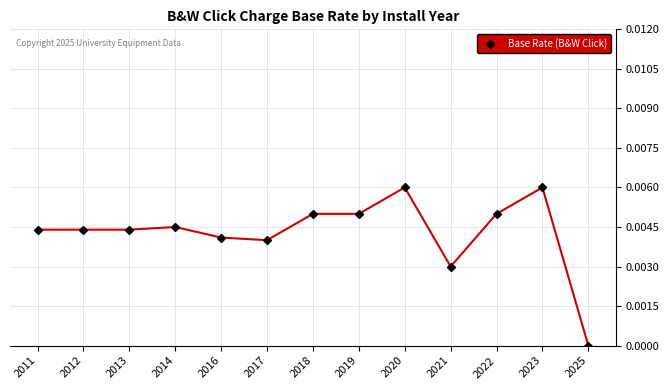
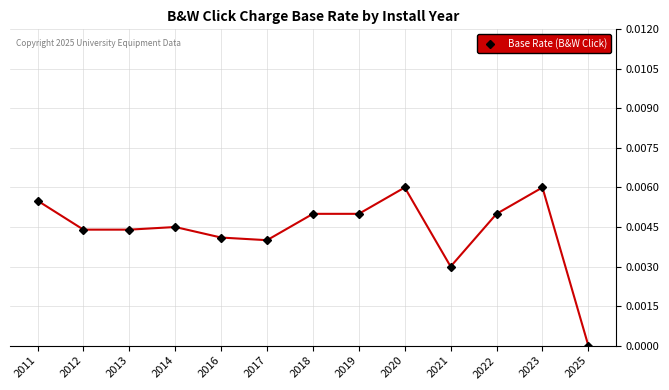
  {
-   "2011": 0.0044,
+   "2011": 0.0055,
    "2012": 0.0044,
    "2013": 0.0044,
    "2014": 0.0045,
    "2016": 0.0041,
    "2017": 0.0040,
    "2018": 0.0050,
    "2019": 0.0050,
    "2020": 0.0060,
    "2021": 0.0030,
    "2022": 0.0050,
    "2023": 0.0060,
    "2025": 0.0000
  }
